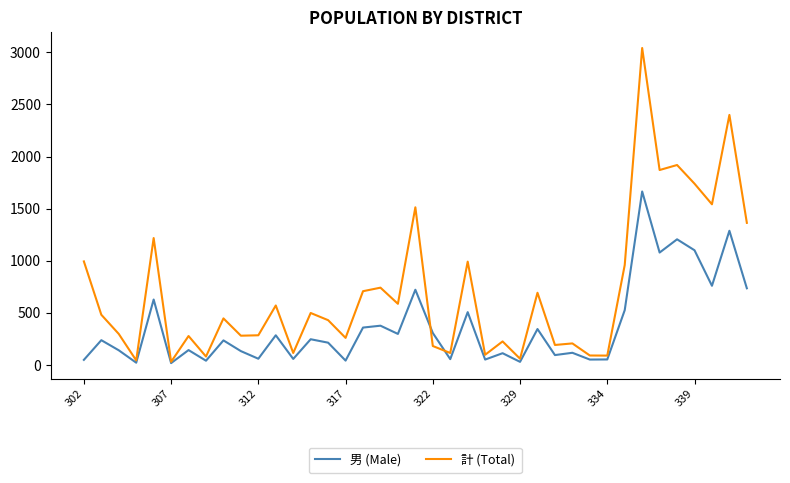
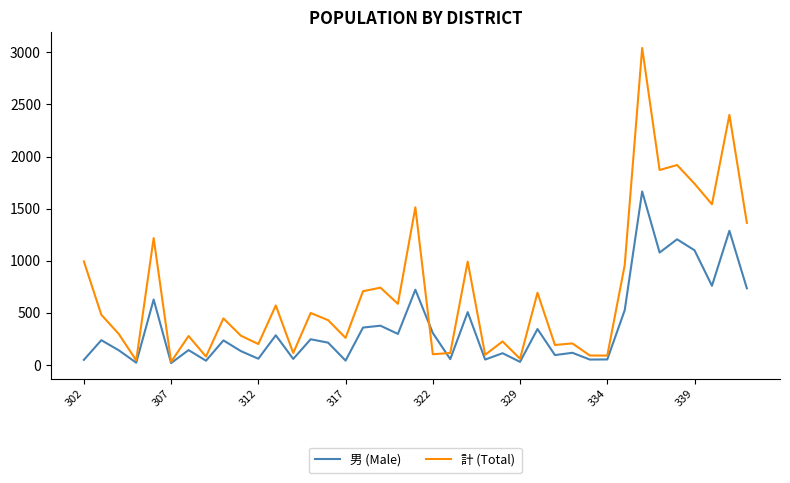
  {
    "男 (Male)": {
      "302": 50,
      "312": 60,
      "317": 40,
      "322": 310,
      "329": 30,
      "334": 50,
      "339": 1100
    },
    "計 (Total)": {
      "302": 990,
-     "312": 290,
+     "312": 200,
      "317": 260,
-     "322": 180,
+     "322": 100,
      "329": 60,
      "334": 90,
      "339": 1740
    }
  }
